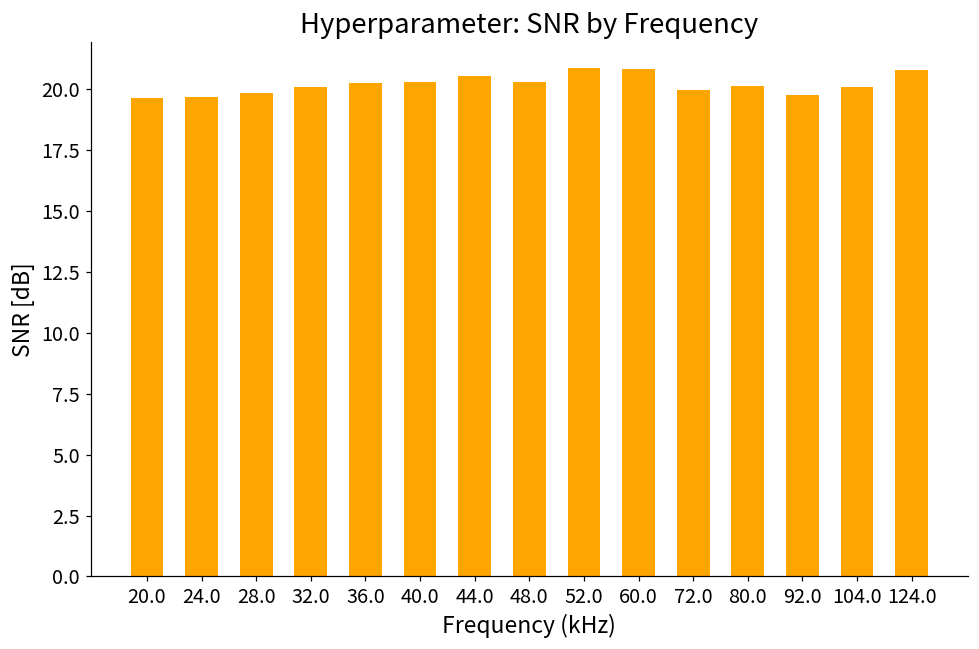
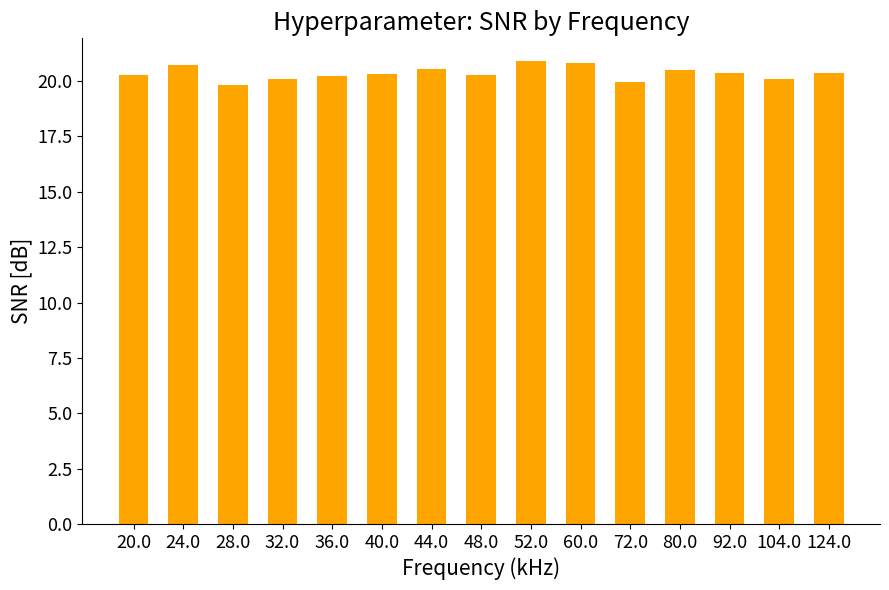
  {
-   "20.0": 19.7,
-   "24.0": 19.7,
+   "20.0": 20.3,
+   "24.0": 20.7,
    "28.0": 19.8,
    "32.0": 20.1,
    "36.0": 20.2,
    "40.0": 20.3,
    "44.0": 20.5,
    "48.0": 20.3,
    "52.0": 20.9,
    "60.0": 20.8,
    "72.0": 20.0,
-   "80.0": 20.1,
-   "92.0": 19.7,
+   "80.0": 20.5,
+   "92.0": 20.4,
    "104.0": 20.1,
-   "124.0": 20.8
+   "124.0": 20.4
  }
